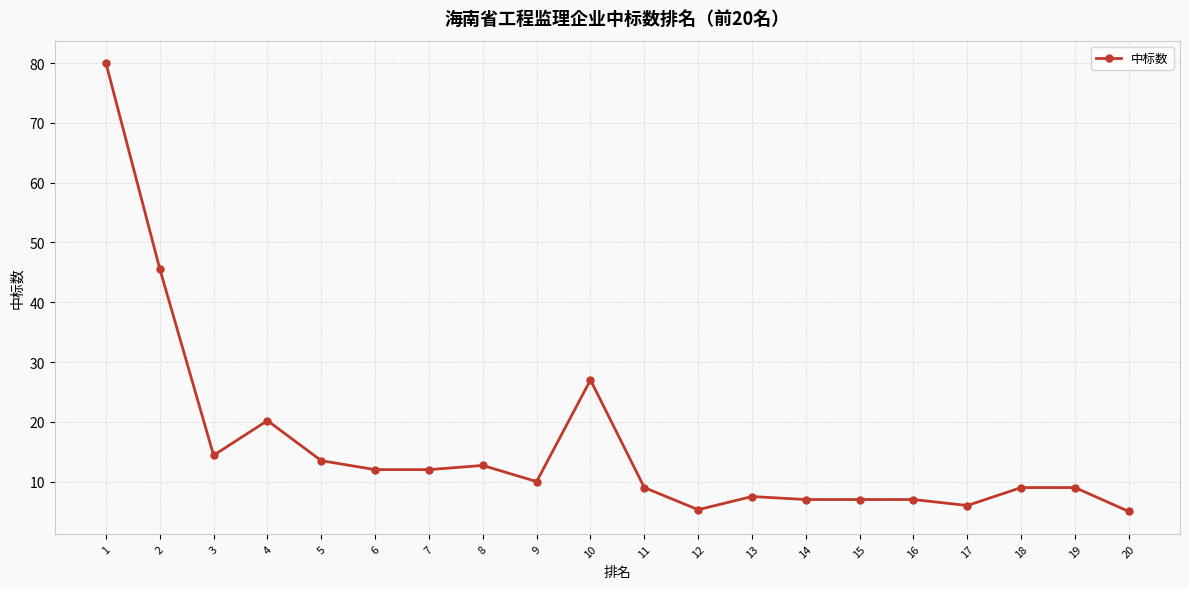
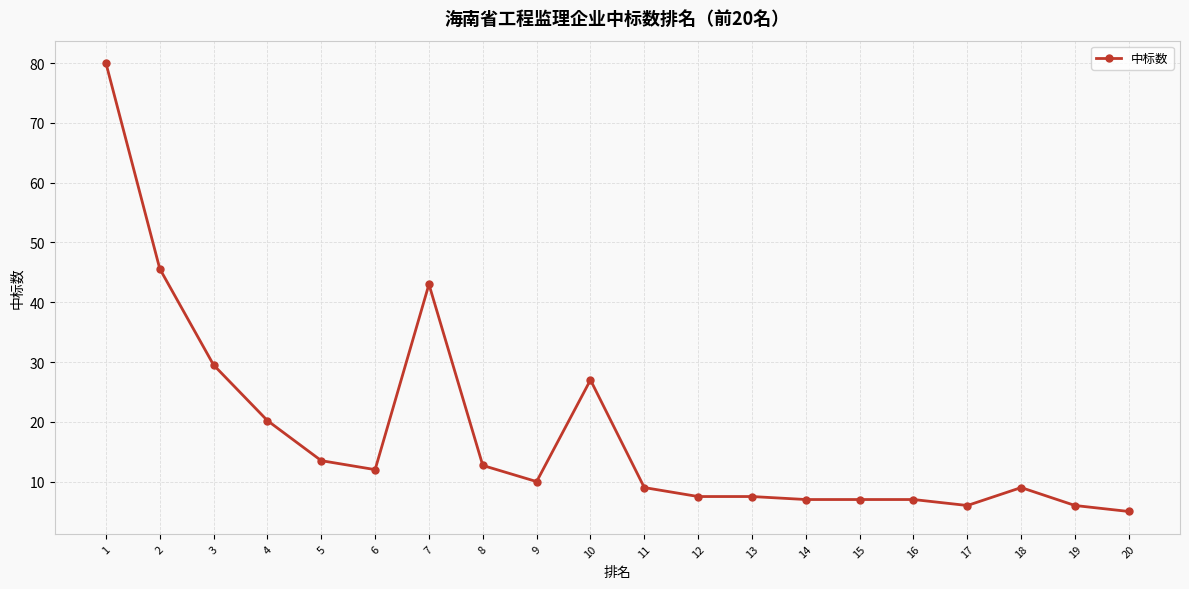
  {
    "1": 80,
    "2": 46,
-   "3": 14,
+   "3": 30,
    "4": 20,
    "5": 14,
    "6": 12,
-   "7": 12,
+   "7": 43,
    "8": 13,
    "9": 10,
    "10": 27,
    "11": 9,
-   "12": 5,
+   "12": 8,
    "13": 8,
    "14": 7,
    "15": 7,
    "16": 7,
    "17": 6,
    "18": 9,
-   "19": 9,
+   "19": 6,
    "20": 5
  }
